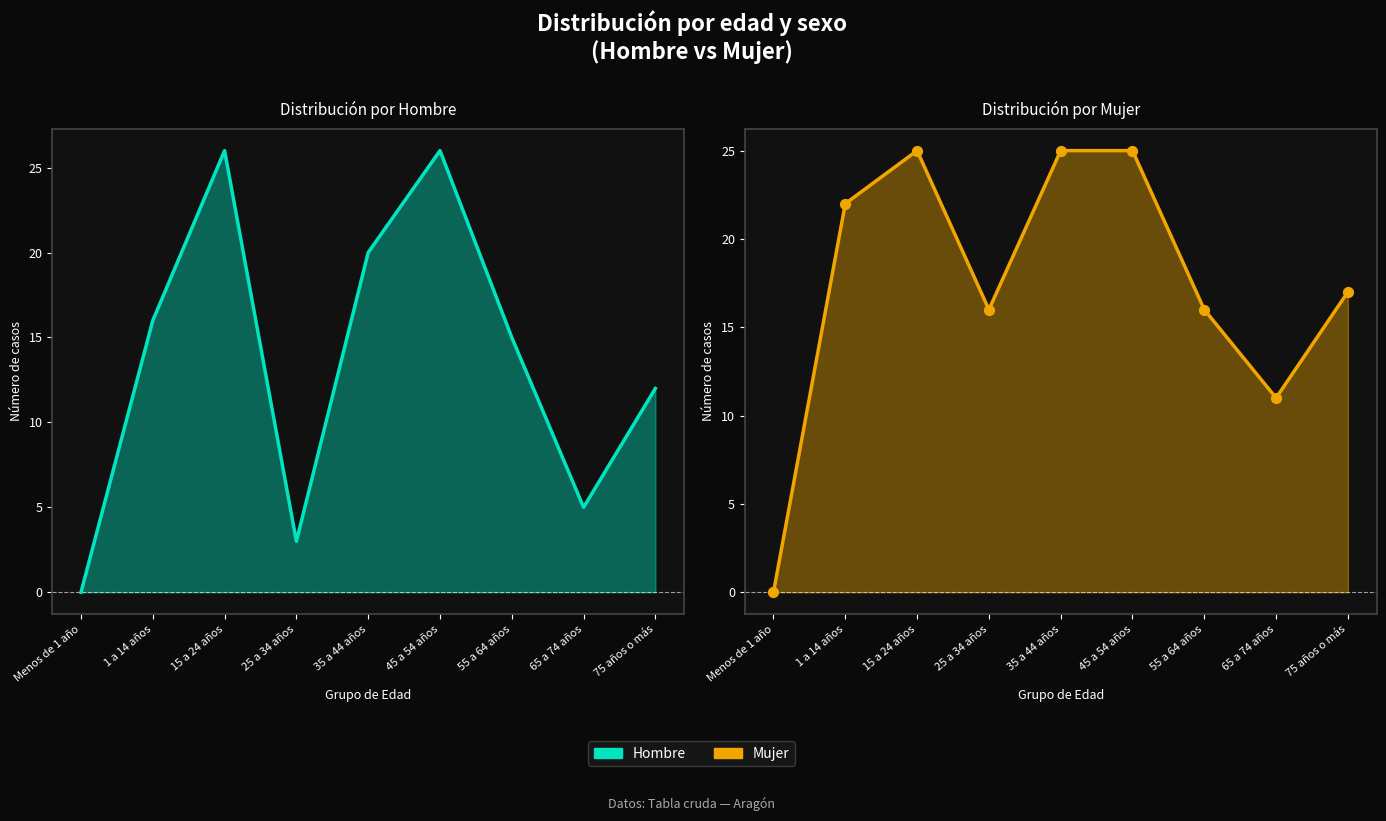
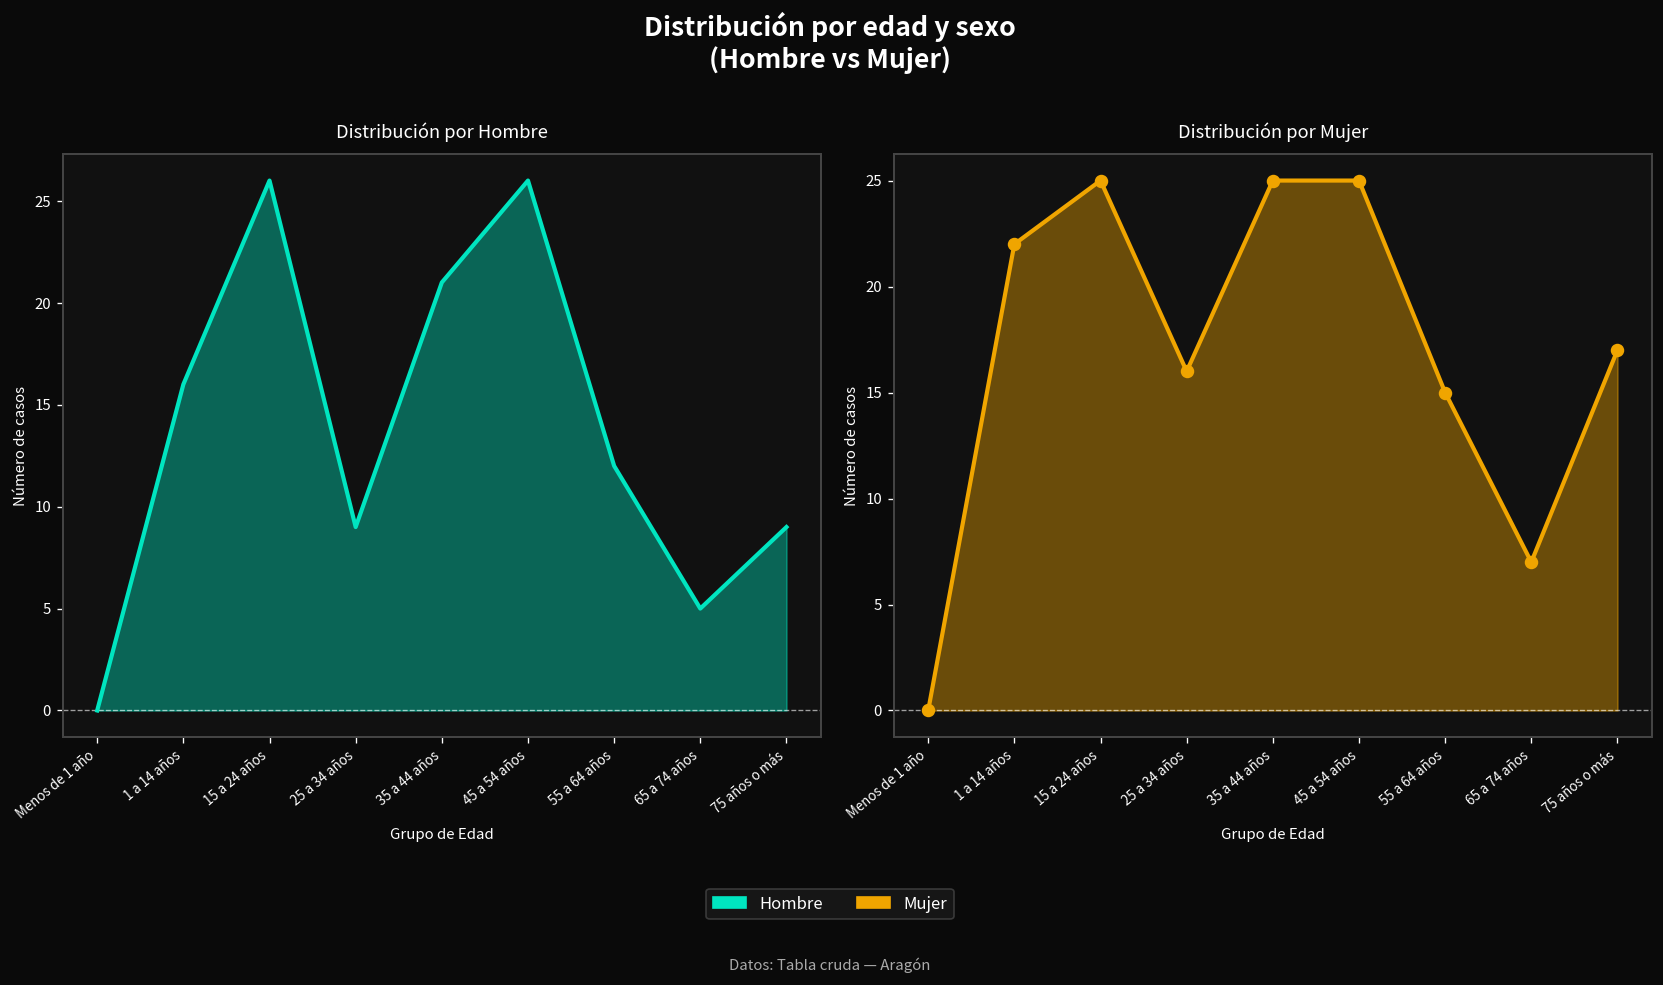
  {
    "Distribución por Hombre": {
      "Menos de 1 año": 0,
      "1 a 14 años": 16,
      "15 a 24 años": 26,
-     "25 a 34 años": 3,
-     "35 a 44 años": 20,
+     "25 a 34 años": 9,
+     "35 a 44 años": 21,
      "45 a 54 años": 26,
-     "55 a 64 años": 15,
+     "55 a 64 años": 12,
      "65 a 74 años": 5,
-     "75 años o más": 12
+     "75 años o más": 9
    },
    "Distribución por Mujer": {
      "Menos de 1 año": 0,
      "1 a 14 años": 22,
      "15 a 24 años": 25,
      "25 a 34 años": 16,
      "35 a 44 años": 25,
      "45 a 54 años": 25,
-     "55 a 64 años": 16,
-     "65 a 74 años": 11,
+     "55 a 64 años": 15,
+     "65 a 74 años": 7,
      "75 años o más": 17
    }
  }
